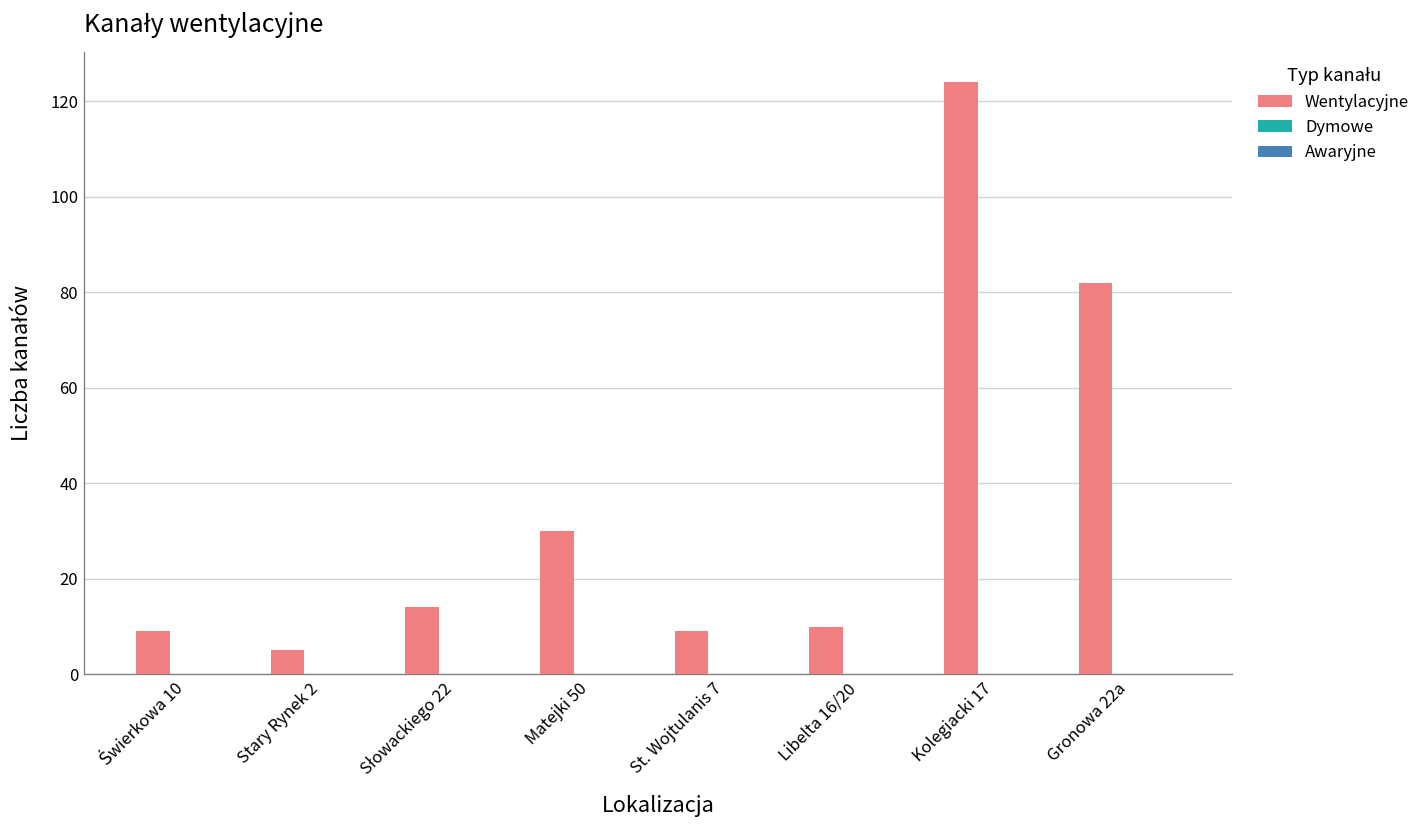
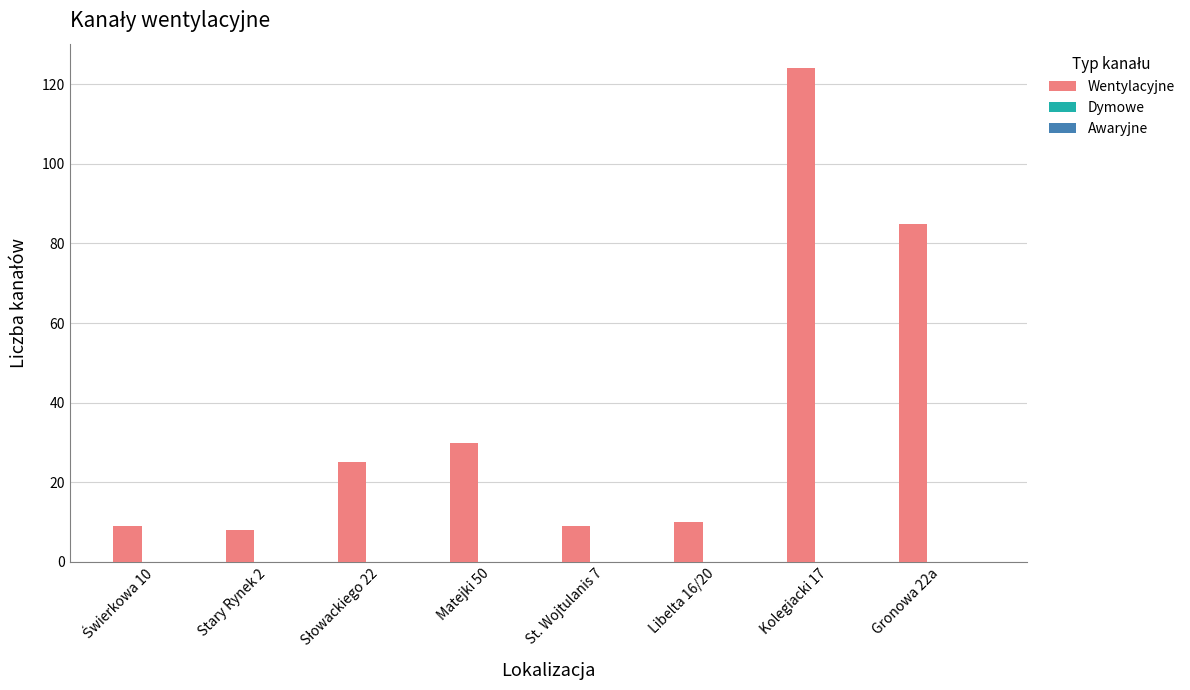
  {
    "Wentylacyjne": {
      "Świerkowa 10": 9,
-     "Stary Rynek 2": 5,
-     "Słowackiego 22": 14,
+     "Stary Rynek 2": 8,
+     "Słowackiego 22": 25,
      "Matejki 50": 30,
      "St. Wojtulanis 7": 9,
      "Libelta 16/20": 10,
      "Kolegiacki 17": 124,
-     "Gronowa 22a": 82
+     "Gronowa 22a": 85
    },
    "Dymowe": {
      "Świerkowa 10": 0,
      "Stary Rynek 2": 0,
      "Słowackiego 22": 0,
      "Matejki 50": 0,
      "St. Wojtulanis 7": 0,
      "Libelta 16/20": 0,
      "Kolegiacki 17": 0,
      "Gronowa 22a": 0
    },
    "Awaryjne": {
      "Świerkowa 10": 0,
      "Stary Rynek 2": 0,
      "Słowackiego 22": 0,
      "Matejki 50": 0,
      "St. Wojtulanis 7": 0,
      "Libelta 16/20": 0,
      "Kolegiacki 17": 0,
      "Gronowa 22a": 0
    }
  }
